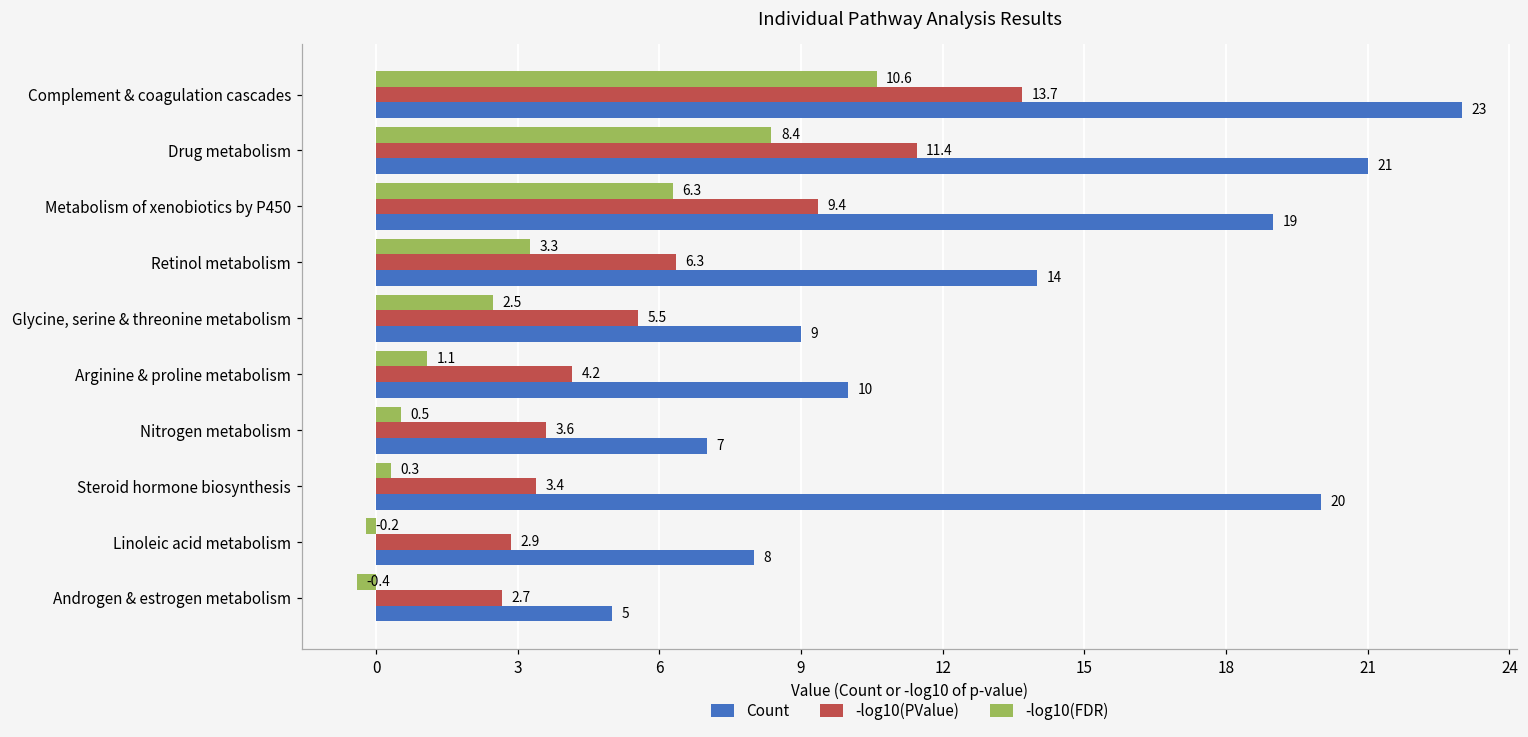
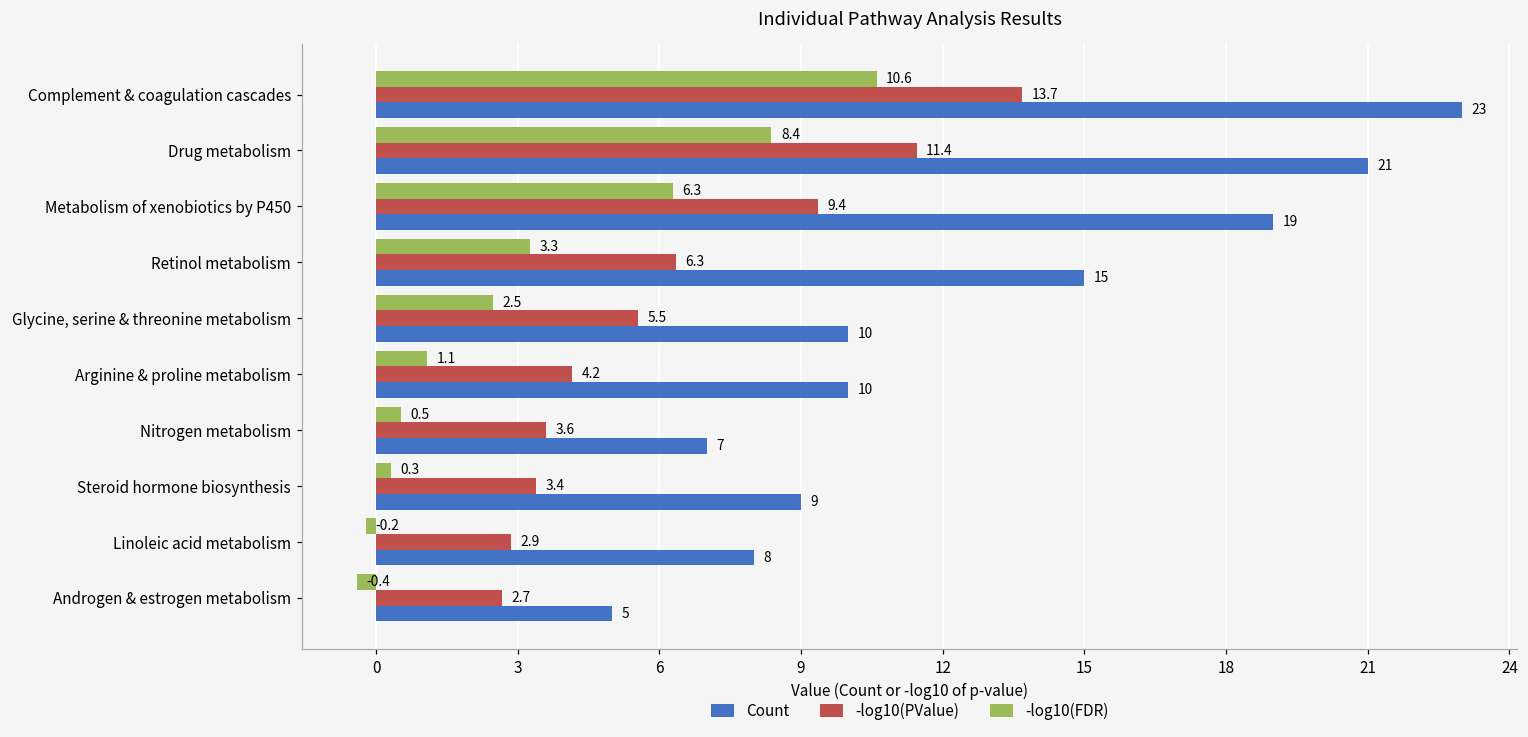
  {
    "Count": {
      "Complement & coagulation cascades": 23,
      "Drug metabolism": 21,
      "Metabolism of xenobiotics by P450": 19,
-     "Retinol metabolism": 14,
-     "Glycine, serine & threonine metabolism": 9,
+     "Retinol metabolism": 15,
+     "Glycine, serine & threonine metabolism": 10,
      "Arginine & proline metabolism": 10,
      "Nitrogen metabolism": 7,
-     "Steroid hormone biosynthesis": 20,
+     "Steroid hormone biosynthesis": 9,
      "Linoleic acid metabolism": 8,
      "Androgen & estrogen metabolism": 5
    },
    "-log10(PValue)": {
      "Complement & coagulation cascades": 13.7,
      "Drug metabolism": 11.4,
      "Metabolism of xenobiotics by P450": 9.4,
      "Retinol metabolism": 6.3,
      "Glycine, serine & threonine metabolism": 5.5,
      "Arginine & proline metabolism": 4.2,
      "Nitrogen metabolism": 3.6,
      "Steroid hormone biosynthesis": 3.4,
      "Linoleic acid metabolism": 2.9,
      "Androgen & estrogen metabolism": 2.7
    },
    "-log10(FDR)": {
      "Complement & coagulation cascades": 10.6,
      "Drug metabolism": 8.4,
      "Metabolism of xenobiotics by P450": 6.3,
      "Retinol metabolism": 3.3,
      "Glycine, serine & threonine metabolism": 2.5,
      "Arginine & proline metabolism": 1.1,
      "Nitrogen metabolism": 0.5,
      "Steroid hormone biosynthesis": 0.3,
      "Linoleic acid metabolism": -0.2,
      "Androgen & estrogen metabolism": -0.4
    }
  }
